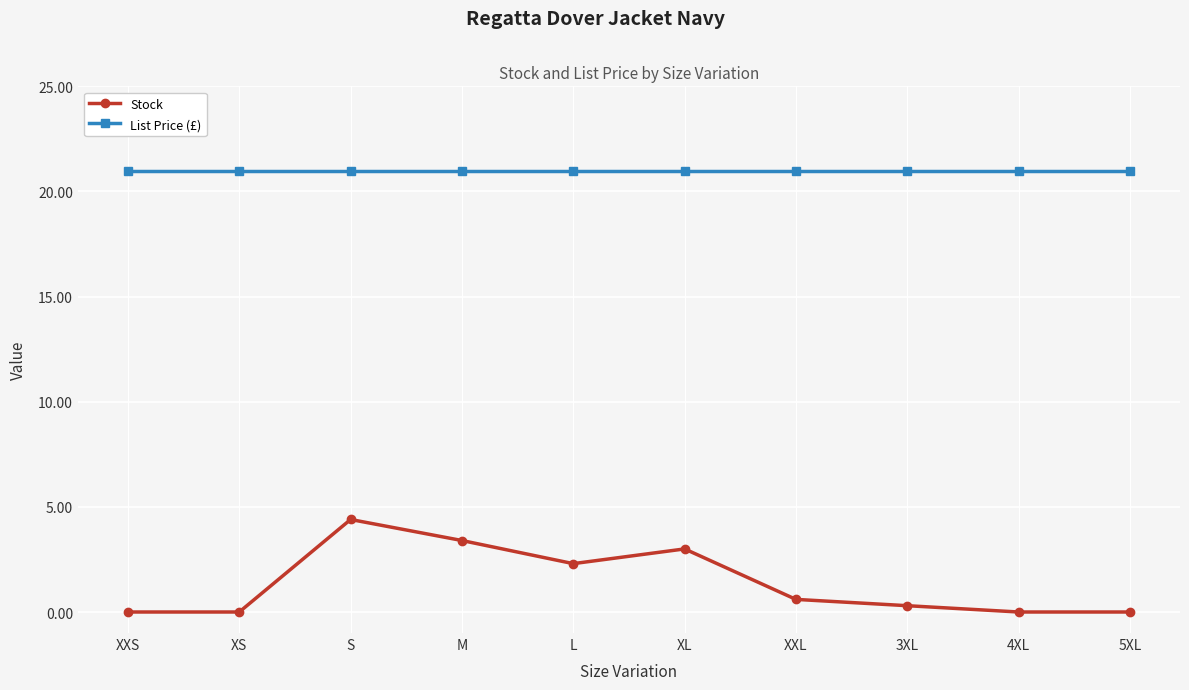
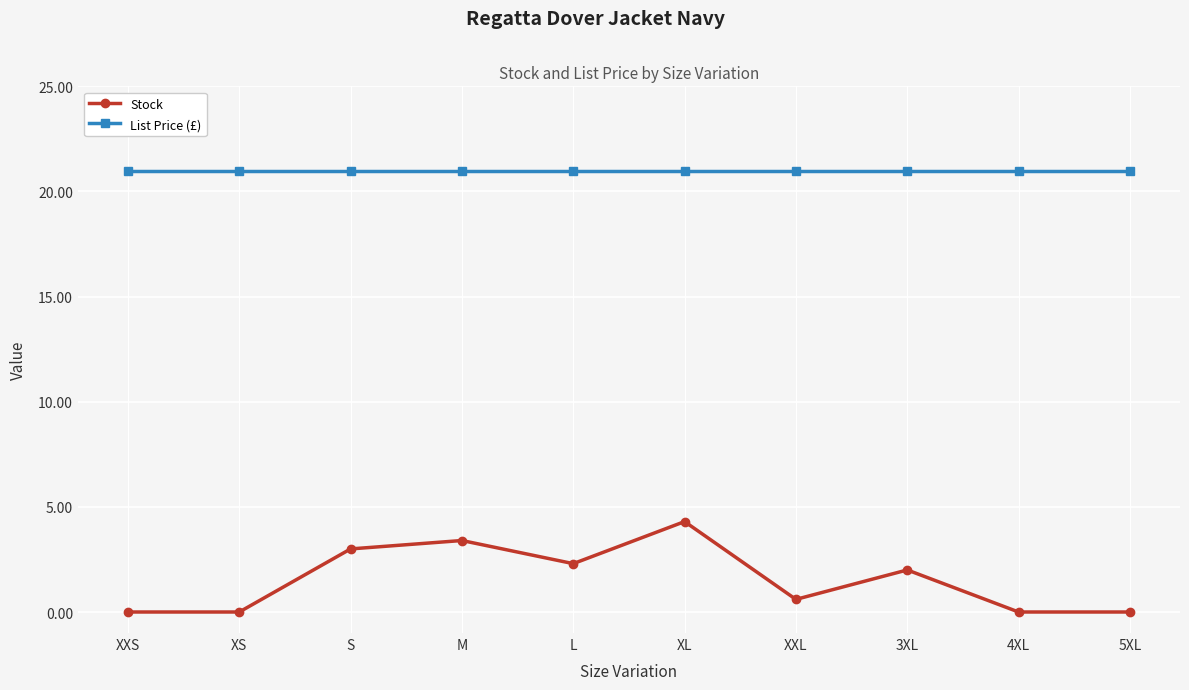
  {
    "Stock": {
      "XXS": 0.0,
      "XS": 0.0,
-     "S": 4.4,
+     "S": 3.0,
      "M": 3.4,
      "L": 2.3,
-     "XL": 3.0,
+     "XL": 4.3,
      "XXL": 0.6,
-     "3XL": 0.3,
+     "3XL": 2.0,
      "4XL": 0.0,
      "5XL": 0.0
    },
    "List Price (£)": {
      "XXS": 21.0,
      "XS": 21.0,
      "S": 21.0,
      "M": 21.0,
      "L": 21.0,
      "XL": 21.0,
      "XXL": 21.0,
      "3XL": 21.0,
      "4XL": 21.0,
      "5XL": 21.0
    }
  }
